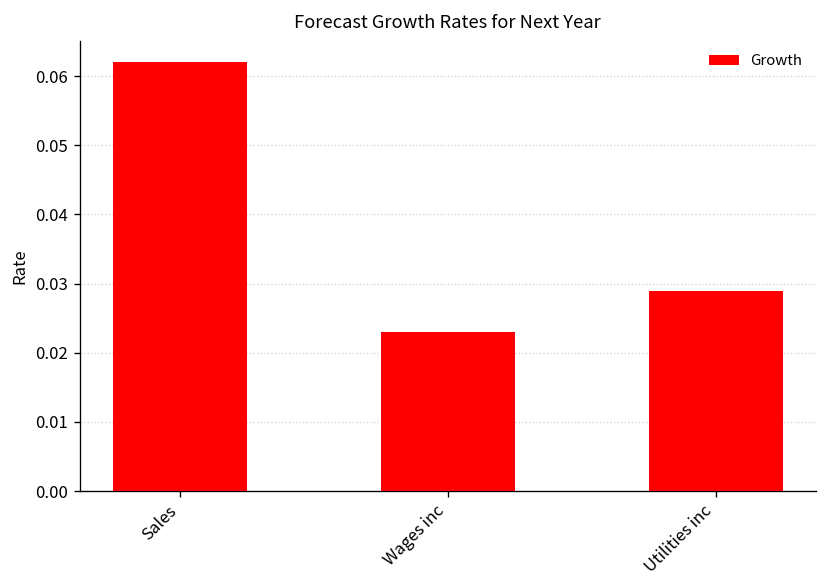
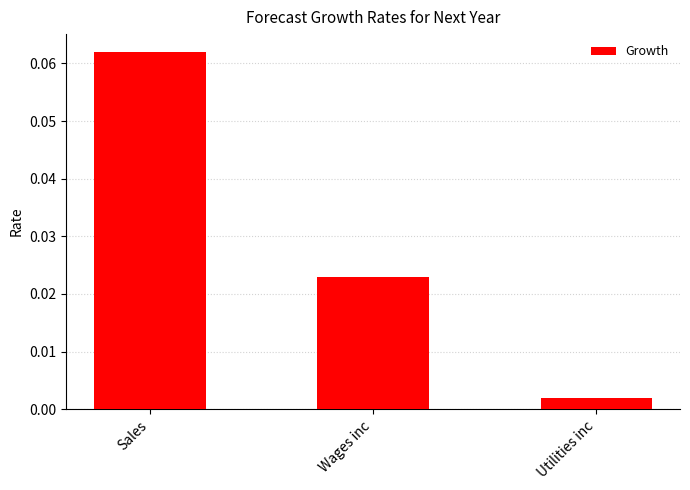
  {
    "Sales": 0.062,
    "Wages inc": 0.023,
-   "Utilities inc": 0.029
+   "Utilities inc": 0.002
  }
